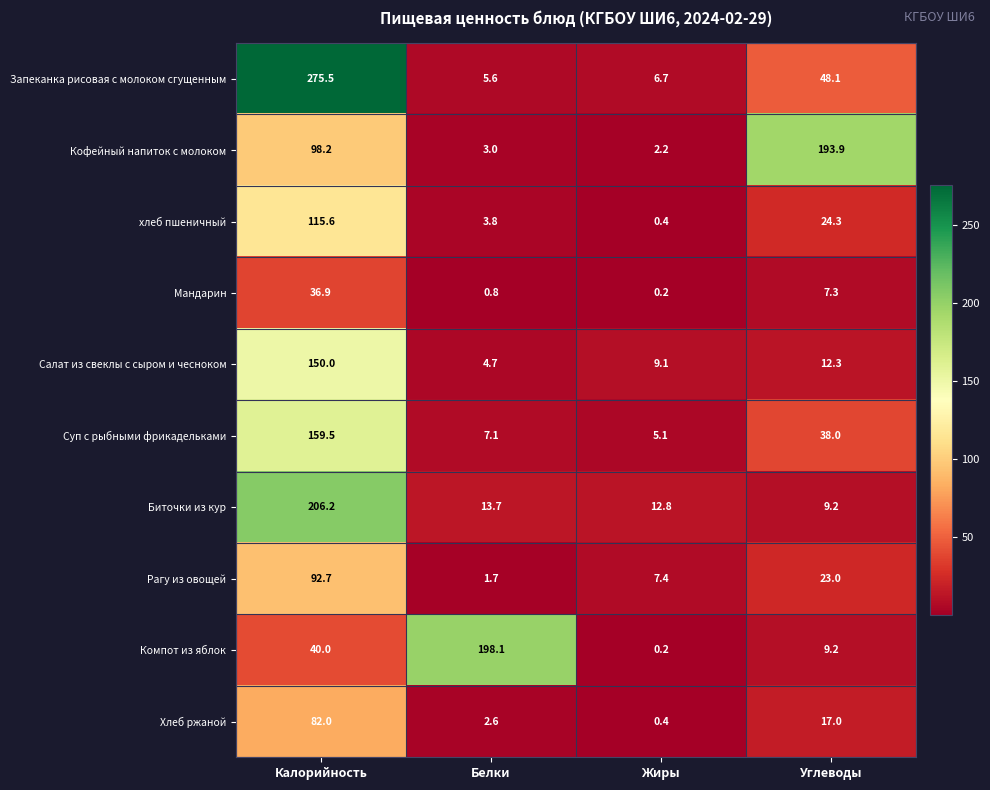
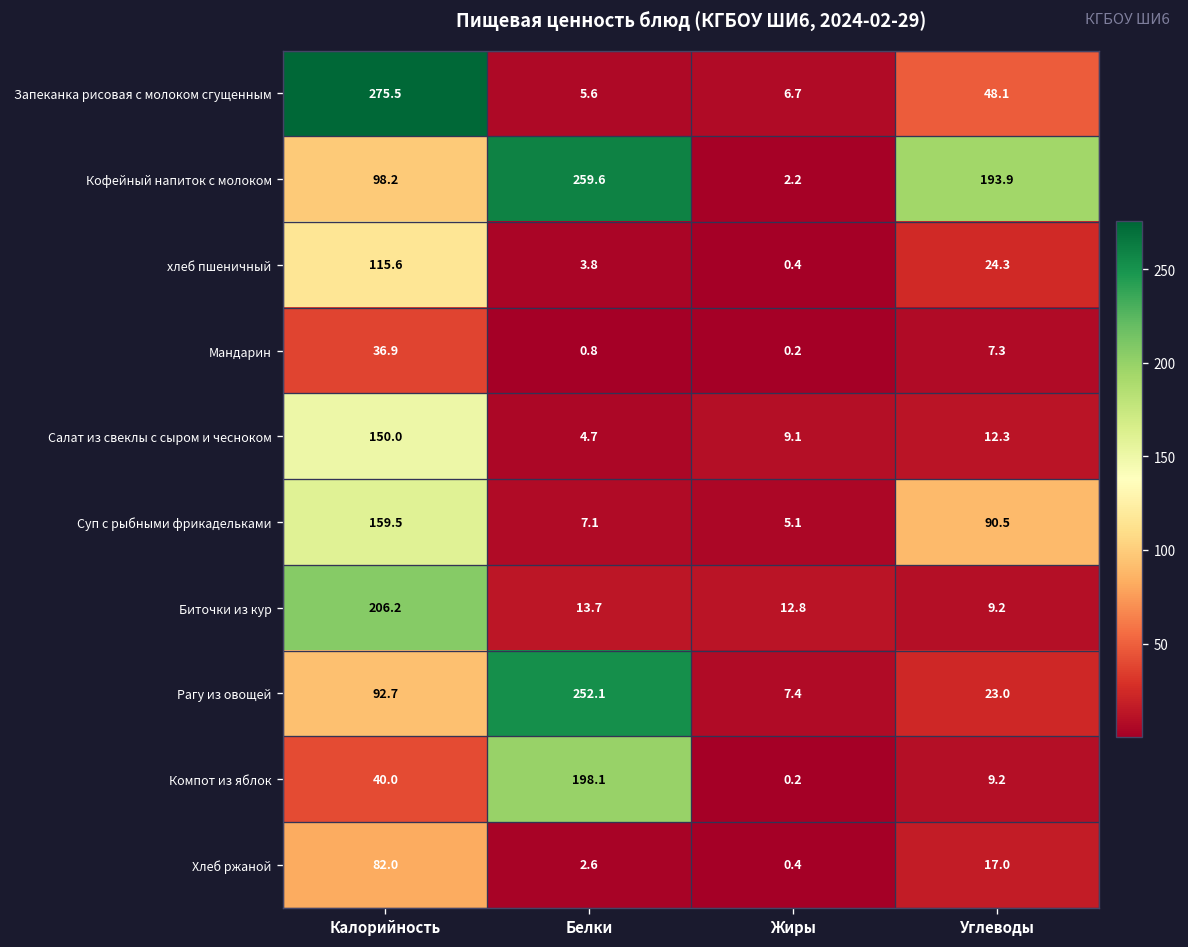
  {
    "Запеканка рисовая с молоком сгущенным": {
      "Калорийность": 275.5,
      "Белки": 5.6,
      "Жиры": 6.7,
      "Углеводы": 48.1
    },
    "Кофейный напиток с молоком": {
      "Калорийность": 98.2,
-     "Белки": 3.0,
+     "Белки": 259.6,
      "Жиры": 2.2,
      "Углеводы": 193.9
    },
    "хлеб пшеничный": {
      "Калорийность": 115.6,
      "Белки": 3.8,
      "Жиры": 0.4,
      "Углеводы": 24.3
    },
    "Мандарин": {
      "Калорийность": 36.9,
      "Белки": 0.8,
      "Жиры": 0.2,
      "Углеводы": 7.3
    },
    "Салат из свеклы с сыром и чесноком": {
      "Калорийность": 150.0,
      "Белки": 4.7,
      "Жиры": 9.1,
      "Углеводы": 12.3
    },
    "Суп с рыбными фрикадельками": {
      "Калорийность": 159.5,
      "Белки": 7.1,
      "Жиры": 5.1,
-     "Углеводы": 38.0
+     "Углеводы": 90.5
    },
    "Биточки из кур": {
      "Калорийность": 206.2,
      "Белки": 13.7,
      "Жиры": 12.8,
      "Углеводы": 9.2
    },
    "Рагу из овощей": {
      "Калорийность": 92.7,
-     "Белки": 1.7,
+     "Белки": 252.1,
      "Жиры": 7.4,
      "Углеводы": 23.0
    },
    "Компот из яблок": {
      "Калорийность": 40.0,
      "Белки": 198.1,
      "Жиры": 0.2,
      "Углеводы": 9.2
    },
    "Хлеб ржаной": {
      "Калорийность": 82.0,
      "Белки": 2.6,
      "Жиры": 0.4,
      "Углеводы": 17.0
    }
  }
